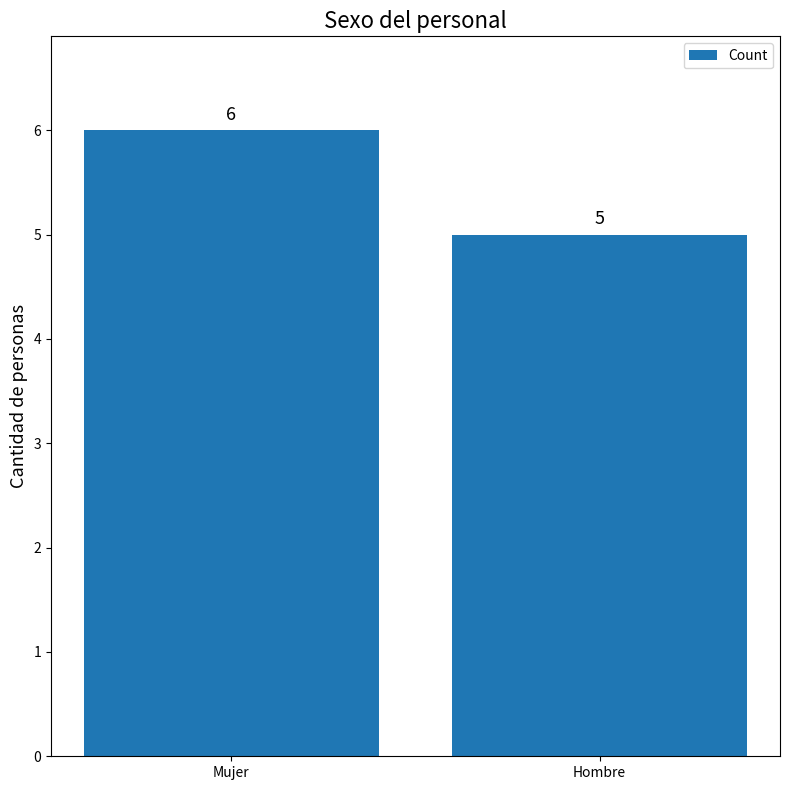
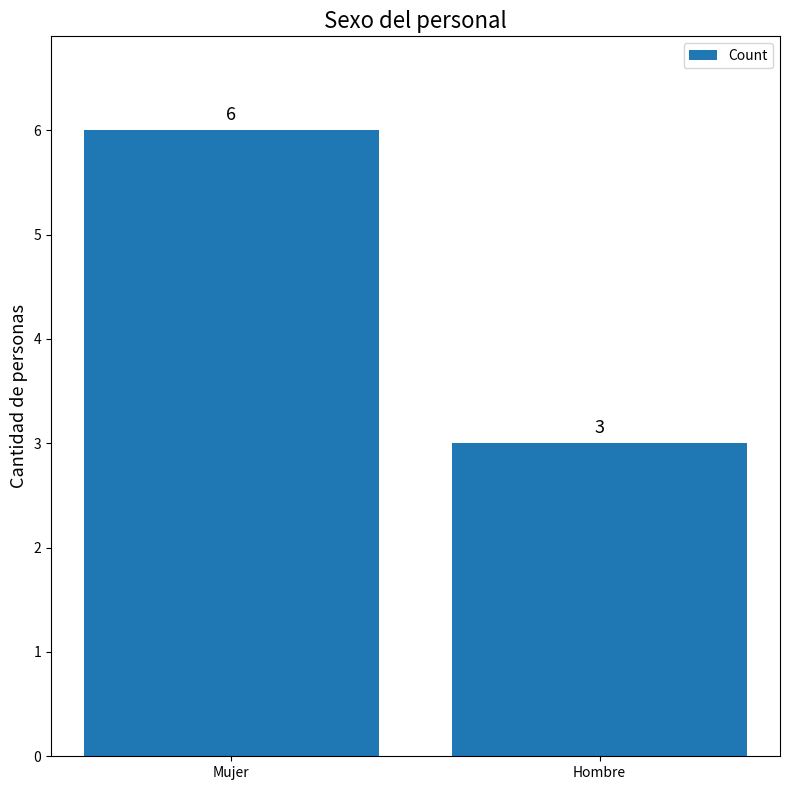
  {
    "Mujer": 6,
-   "Hombre": 5
+   "Hombre": 3
  }
